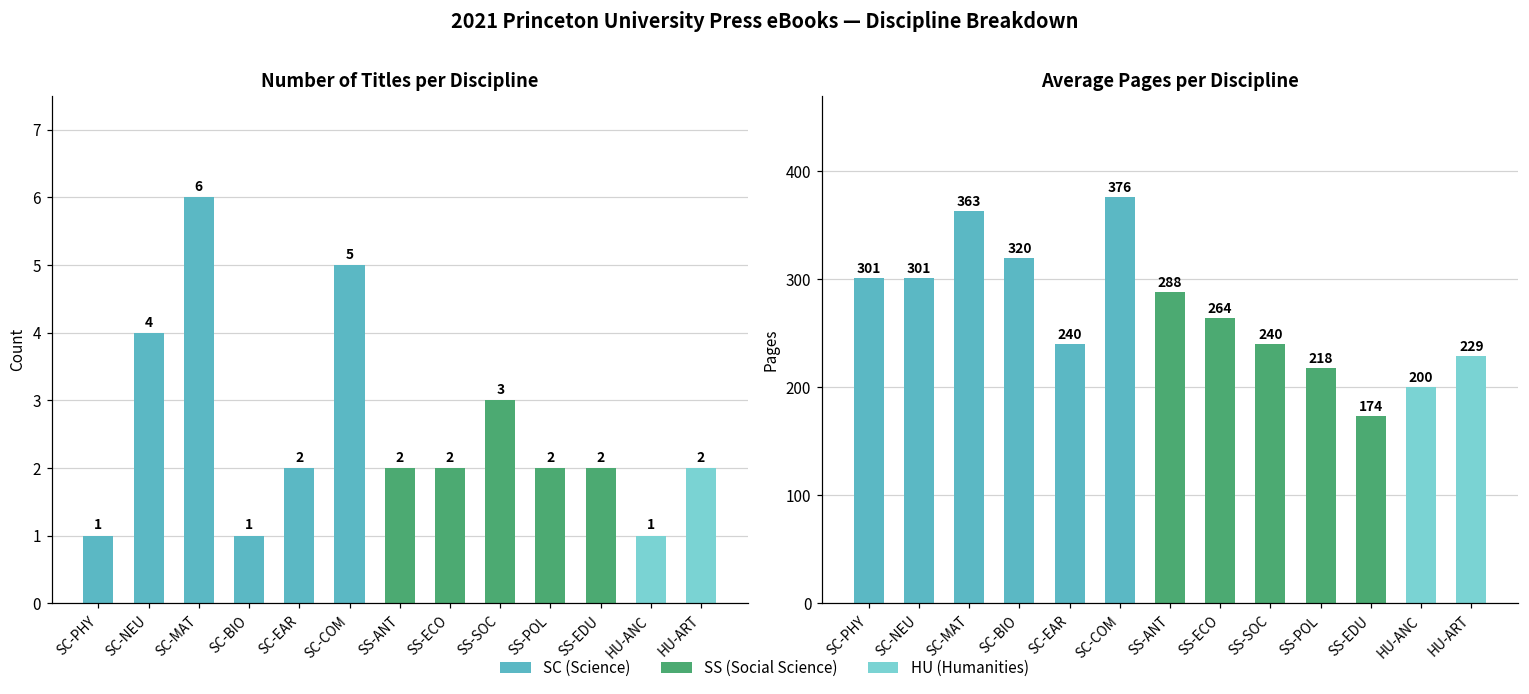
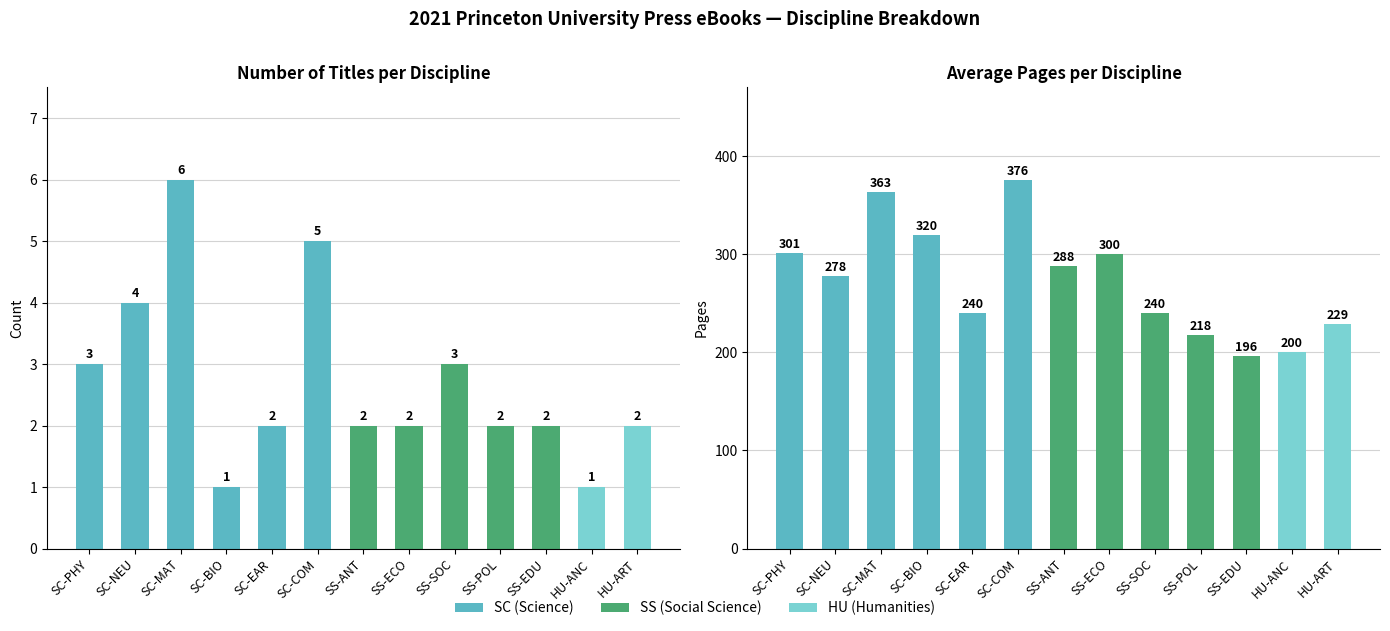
  {
    "Number of Titles per Discipline": {
-     "SC-PHY": 1,
+     "SC-PHY": 3,
      "SC-NEU": 4,
      "SC-MAT": 6,
      "SC-BIO": 1,
      "SC-EAR": 2,
      "SC-COM": 5,
      "SS-ANT": 2,
      "SS-ECO": 2,
      "SS-SOC": 3,
      "SS-POL": 2,
      "SS-EDU": 2,
      "HU-ANC": 1,
      "HU-ART": 2
    },
    "Average Pages per Discipline": {
      "SC-PHY": 301,
-     "SC-NEU": 301,
+     "SC-NEU": 278,
      "SC-MAT": 363,
      "SC-BIO": 320,
      "SC-EAR": 240,
      "SC-COM": 376,
      "SS-ANT": 288,
-     "SS-ECO": 264,
+     "SS-ECO": 300,
      "SS-SOC": 240,
      "SS-POL": 218,
-     "SS-EDU": 174,
+     "SS-EDU": 196,
      "HU-ANC": 200,
      "HU-ART": 229
    }
  }
